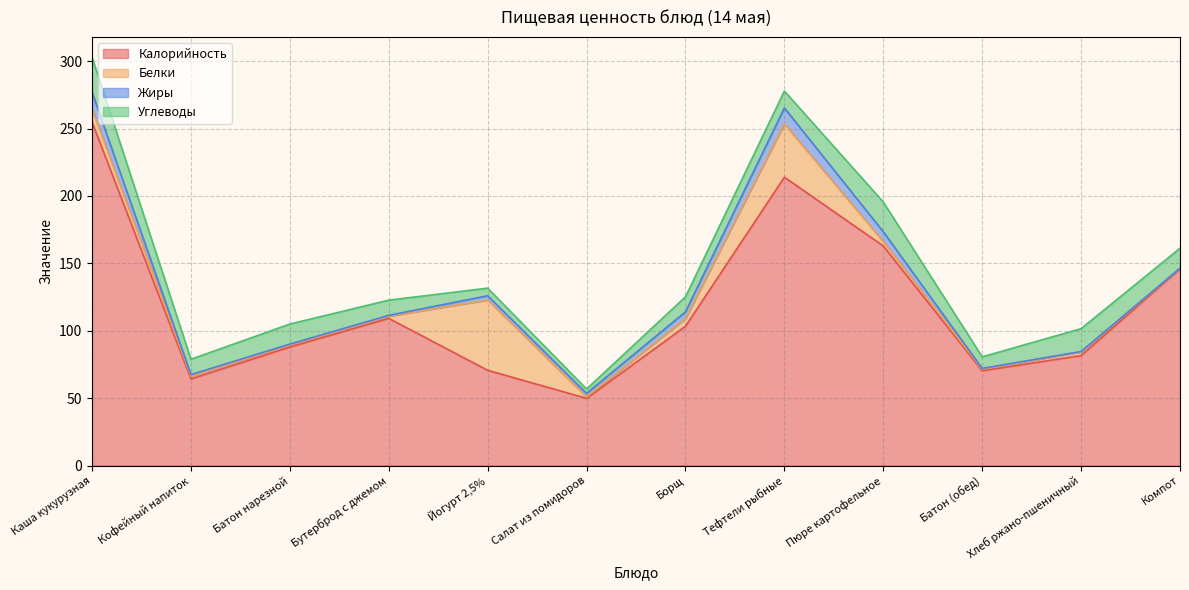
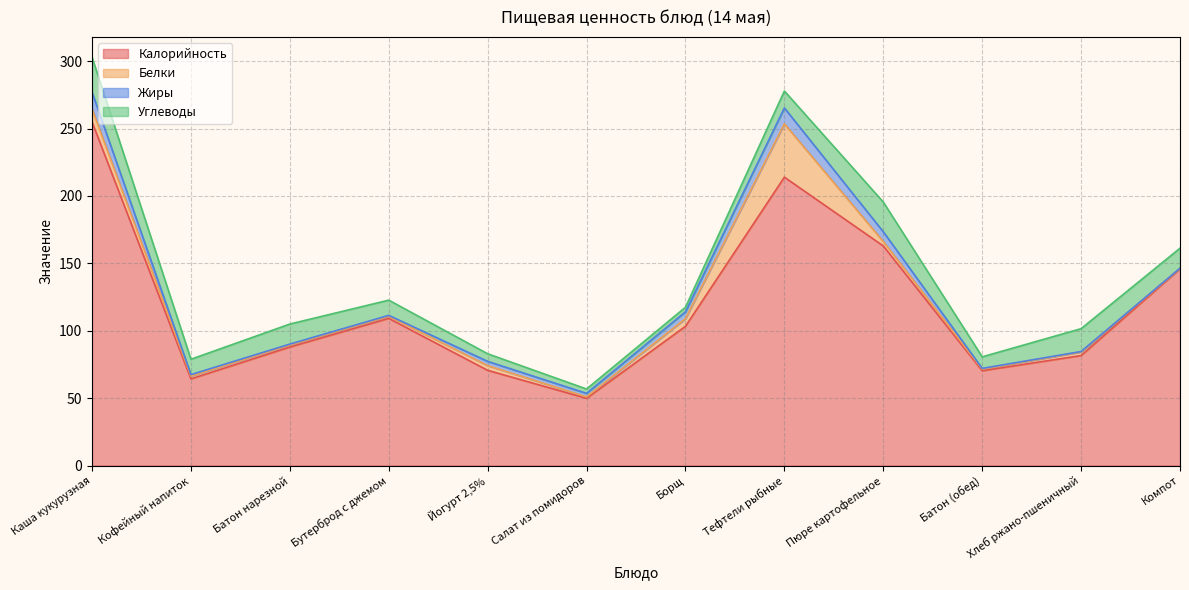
  {
    "Калорийность": {
      "Каша кукурузная": 255,
      "Кофейный напиток": 64,
      "Йогурт 2,5%": 71,
      "Борщ": 103,
      "Тефтели рыбные": 214,
      "Пюре картофельное": 163,
      "Хлеб ржано-пшеничный": 82
    },
    "Белки": {
      "Каша кукурузная": 10,
-     "Йогурт 2,5%": 52,
+     "Йогурт 2,5%": 4,
      "Борщ": 6,
      "Тефтели рыбные": 40,
      "Пюре картофельное": 3
    },
    "Жиры": {
      "Каша кукурузная": 13,
      "Йогурт 2,5%": 3,
      "Салат из помидоров": 3,
      "Борщ": 5,
      "Тефтели рыбные": 12,
      "Пюре картофельное": 7
    },
    "Углеводы": {
      "Каша кукурузная": 26,
      "Кофейный напиток": 11,
      "Батон нарезной": 15,
      "Бутерброд с джемом": 11,
      "Йогурт 2,5%": 6,
      "Салат из помидоров": 3,
-     "Борщ": 11,
+     "Борщ": 3,
      "Тефтели рыбные": 13,
      "Пюре картофельное": 22,
      "Батон (обед)": 9,
      "Хлеб ржано-пшеничный": 17,
      "Компот": 15
    }
  }
